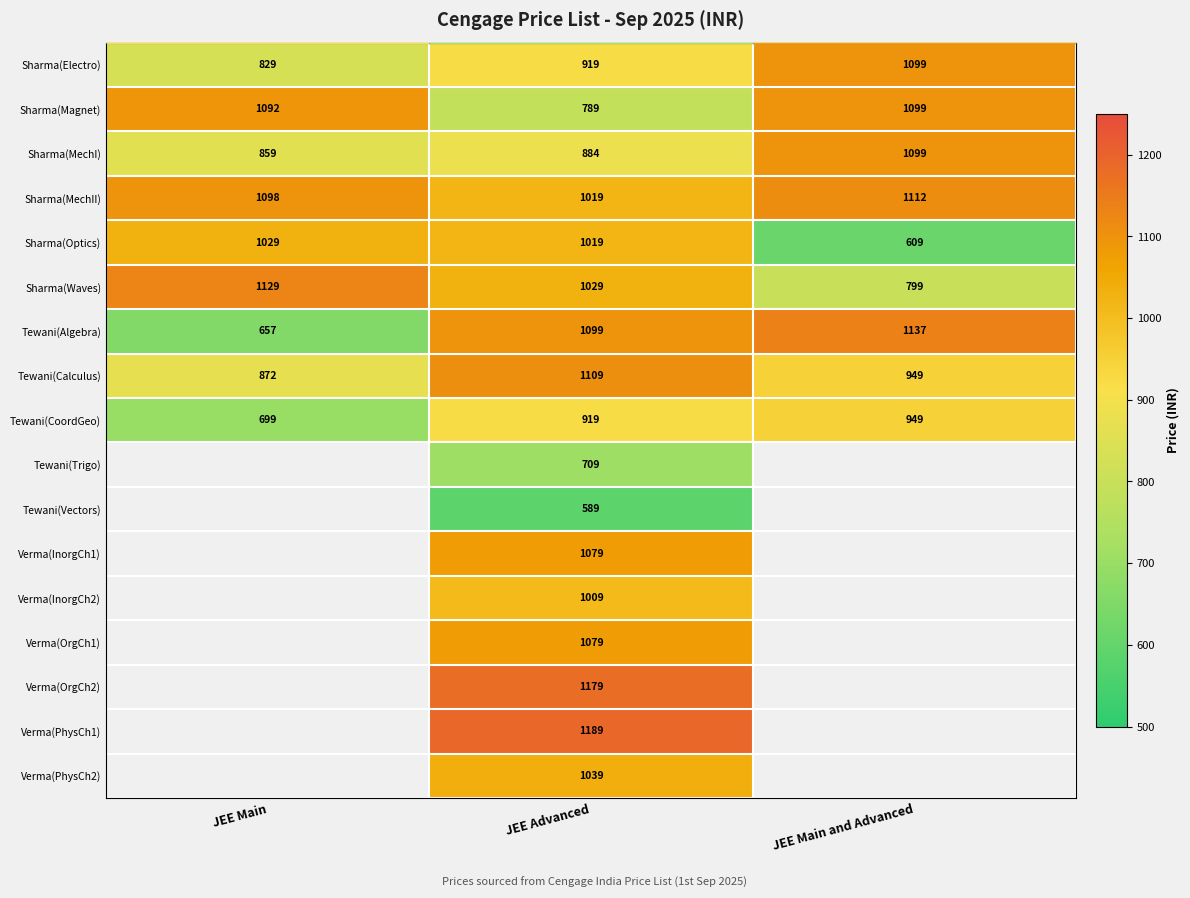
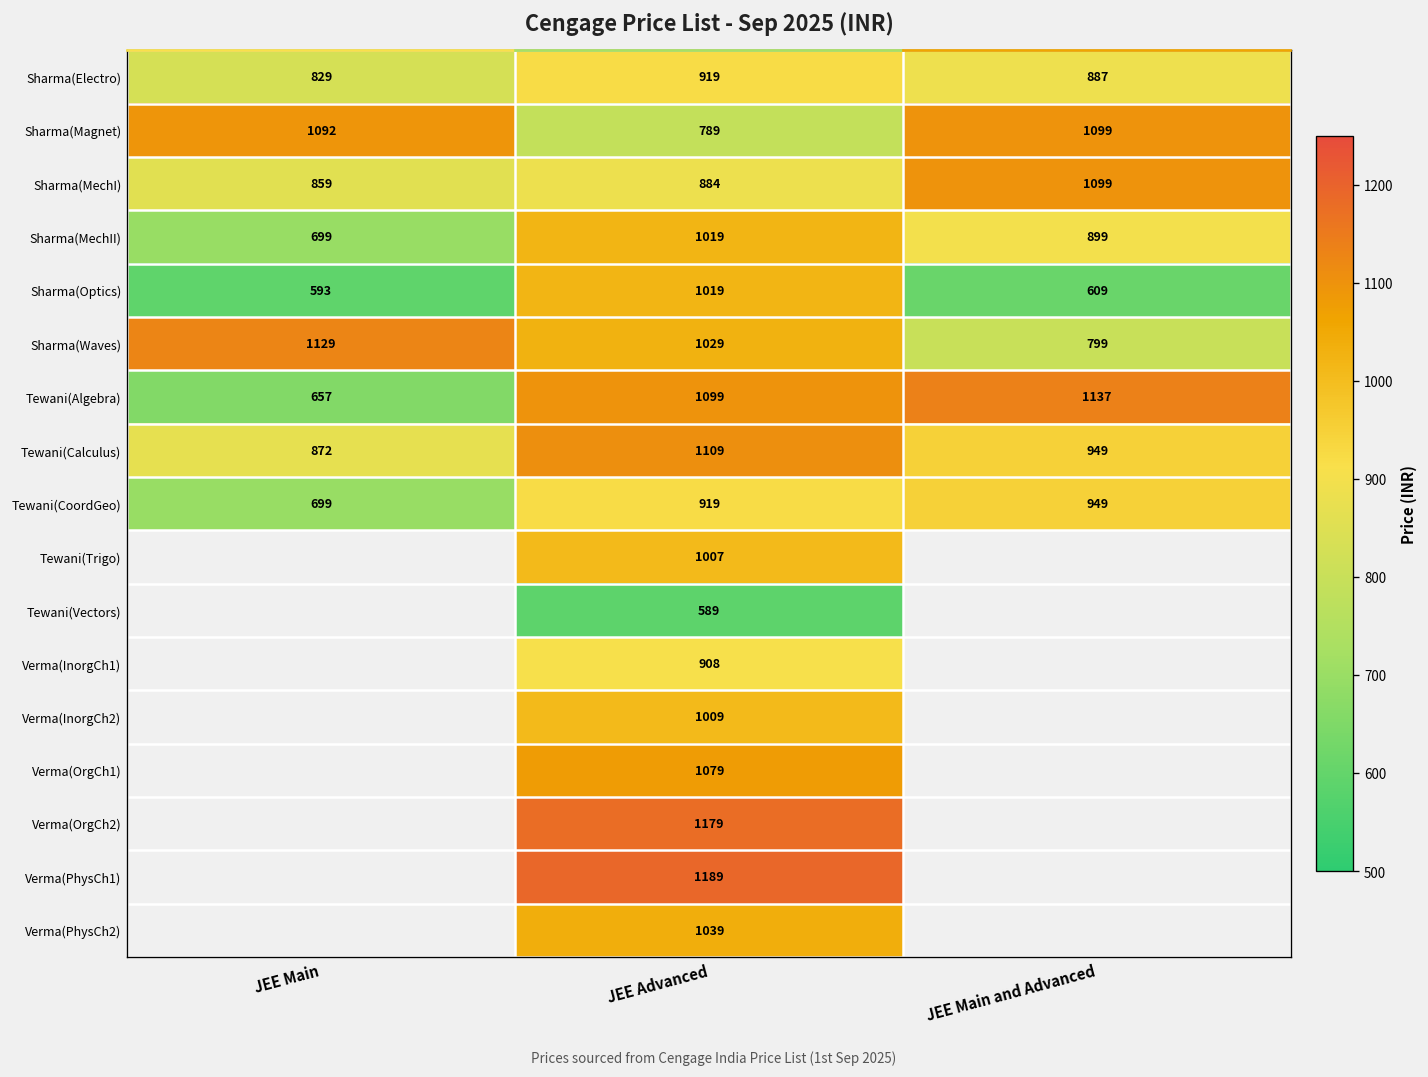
  {
    "Sharma(Electro)": {
      "JEE Main": 829,
      "JEE Advanced": 919,
-     "JEE Main and Advanced": 1099
+     "JEE Main and Advanced": 887
    },
    "Sharma(Magnet)": {
      "JEE Main": 1092,
      "JEE Advanced": 789,
      "JEE Main and Advanced": 1099
    },
    "Sharma(MechI)": {
      "JEE Main": 859,
      "JEE Advanced": 884,
      "JEE Main and Advanced": 1099
    },
    "Sharma(MechII)": {
-     "JEE Main": 1098,
+     "JEE Main": 699,
      "JEE Advanced": 1019,
-     "JEE Main and Advanced": 1112
+     "JEE Main and Advanced": 899
    },
    "Sharma(Optics)": {
-     "JEE Main": 1029,
+     "JEE Main": 593,
      "JEE Advanced": 1019,
      "JEE Main and Advanced": 609
    },
    "Sharma(Waves)": {
      "JEE Main": 1129,
      "JEE Advanced": 1029,
      "JEE Main and Advanced": 799
    },
    "Tewani(Algebra)": {
      "JEE Main": 657,
      "JEE Advanced": 1099,
      "JEE Main and Advanced": 1137
    },
    "Tewani(Calculus)": {
      "JEE Main": 872,
      "JEE Advanced": 1109,
      "JEE Main and Advanced": 949
    },
    "Tewani(CoordGeo)": {
      "JEE Main": 699,
      "JEE Advanced": 919,
      "JEE Main and Advanced": 949
    },
    "Tewani(Trigo)": {
-     "JEE Advanced": 709
+     "JEE Advanced": 1007
    },
    "Tewani(Vectors)": {
      "JEE Advanced": 589
    },
    "Verma(InorgCh1)": {
-     "JEE Advanced": 1079
+     "JEE Advanced": 908
    },
    "Verma(InorgCh2)": {
      "JEE Advanced": 1009
    },
    "Verma(OrgCh1)": {
      "JEE Advanced": 1079
    },
    "Verma(OrgCh2)": {
      "JEE Advanced": 1179
    },
    "Verma(PhysCh1)": {
      "JEE Advanced": 1189
    },
    "Verma(PhysCh2)": {
      "JEE Advanced": 1039
    }
  }
